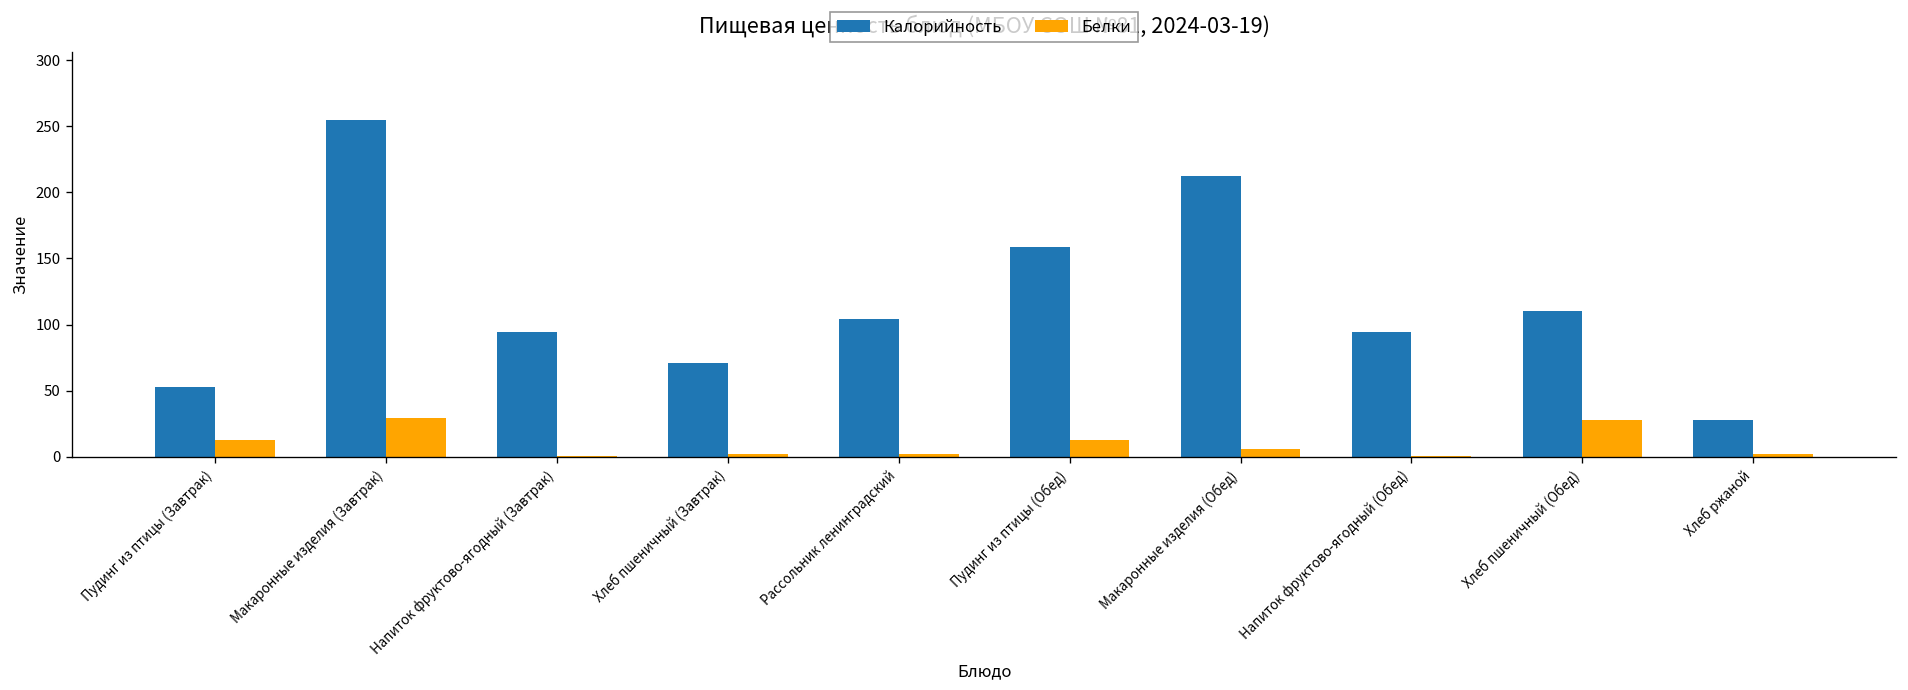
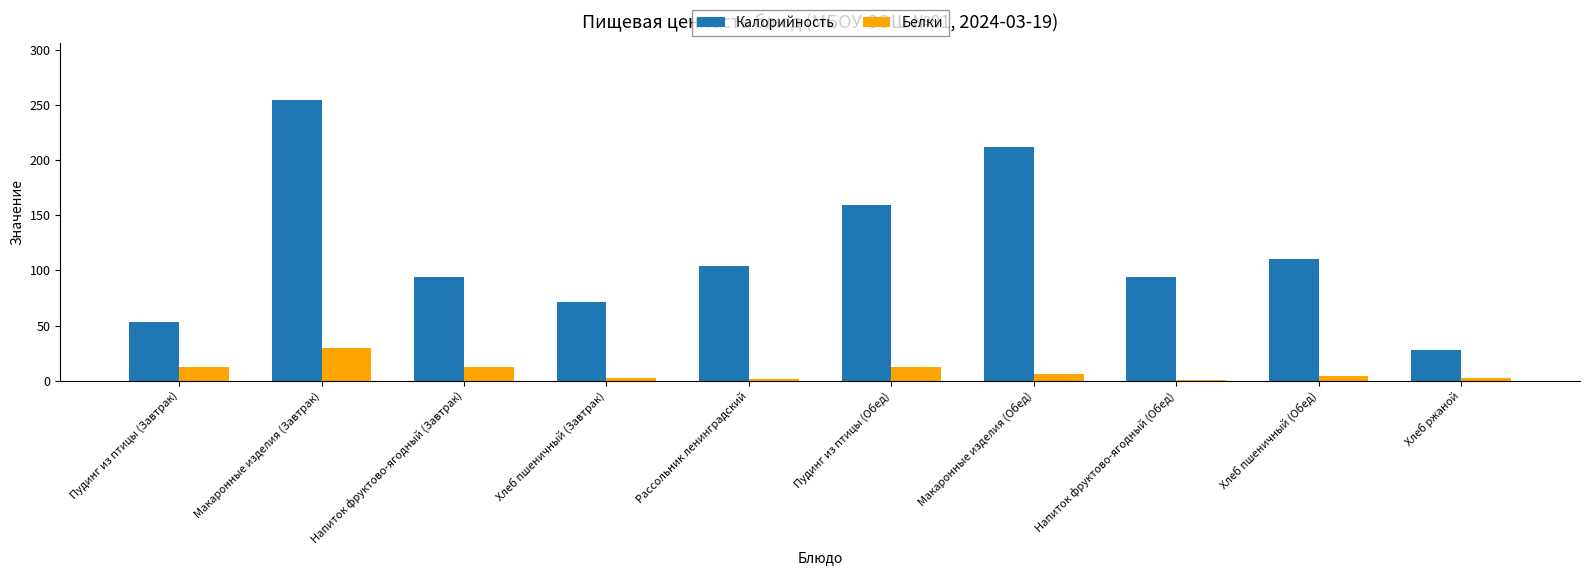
  {
    "Калорийность": {
      "Пудинг из птицы (Завтрак)": 53,
      "Макаронные изделия (Завтрак)": 255,
      "Напиток фруктово-ягодный (Завтрак)": 94,
      "Хлеб пшеничный (Завтрак)": 71,
      "Рассольник ленинградский": 104,
      "Пудинг из птицы (Обед)": 159,
      "Макаронные изделия (Обед)": 212,
      "Напиток фруктово-ягодный (Обед)": 94,
      "Хлеб пшеничный (Обед)": 110,
      "Хлеб ржаной": 28
    },
    "Белки": {
      "Пудинг из птицы (Завтрак)": 13,
      "Макаронные изделия (Завтрак)": 29,
-     "Напиток фруктово-ягодный (Завтрак)": 0,
+     "Напиток фруктово-ягодный (Завтрак)": 12,
      "Хлеб пшеничный (Завтрак)": 2,
      "Пудинг из птицы (Обед)": 13,
      "Макаронные изделия (Обед)": 6,
-     "Хлеб пшеничный (Обед)": 28
+     "Хлеб пшеничный (Обед)": 4
    }
  }
